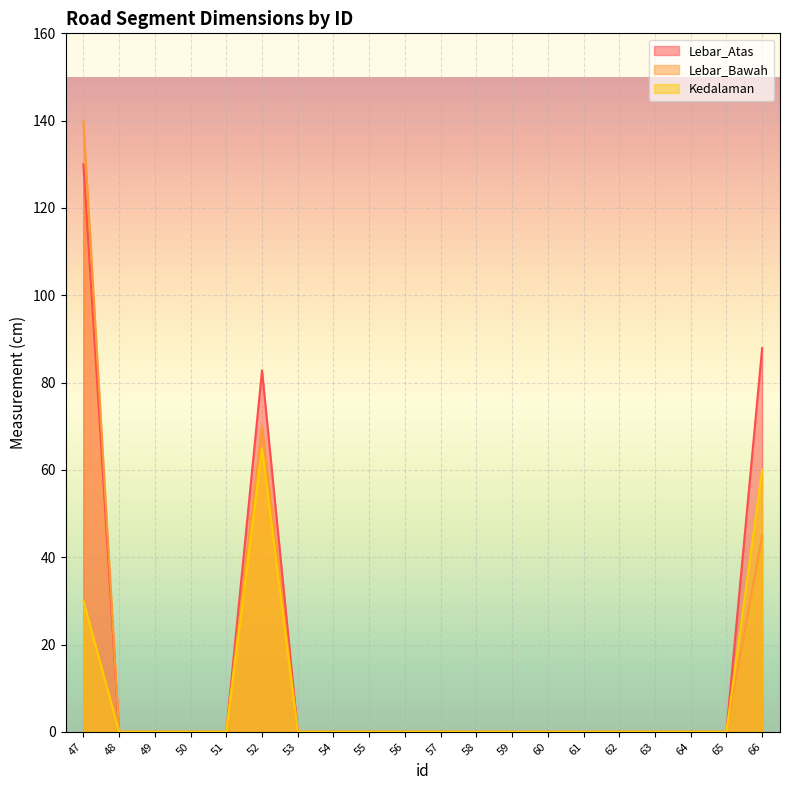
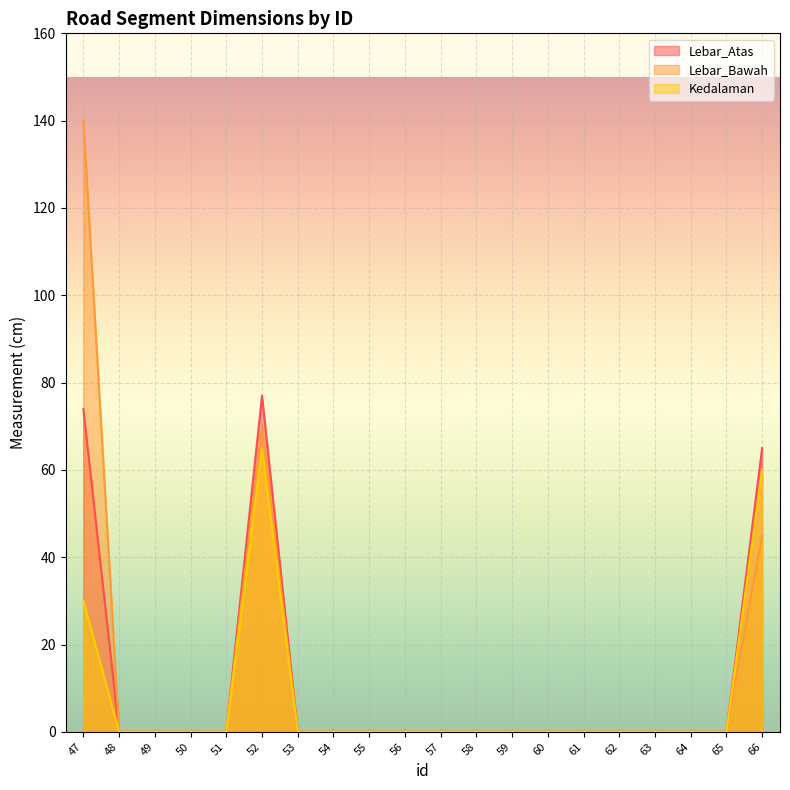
  {
    "Lebar_Atas": {
-     "47": 130,
-     "52": 83,
-     "66": 88
+     "47": 74,
+     "52": 77,
+     "66": 65
    }
  }
